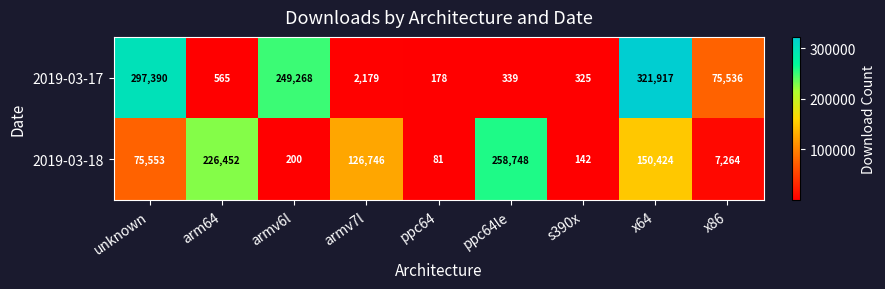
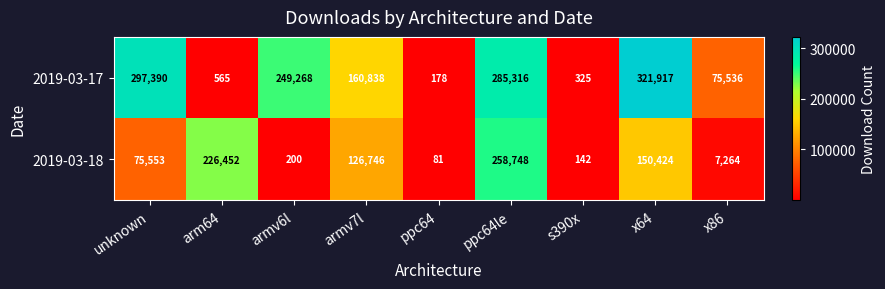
  {
    "2019-03-17": {
      "unknown": "297,390",
      "arm64": "565",
      "armv6l": "249,268",
-     "armv7l": "2,179",
+     "armv7l": "160,838",
      "ppc64": "178",
-     "ppc64le": "339",
+     "ppc64le": "285,316",
      "s390x": "325",
      "x64": "321,917",
      "x86": "75,536"
    },
    "2019-03-18": {
      "unknown": "75,553",
      "arm64": "226,452",
      "armv6l": "200",
      "armv7l": "126,746",
      "ppc64": "81",
      "ppc64le": "258,748",
      "s390x": "142",
      "x64": "150,424",
      "x86": "7,264"
    }
  }
